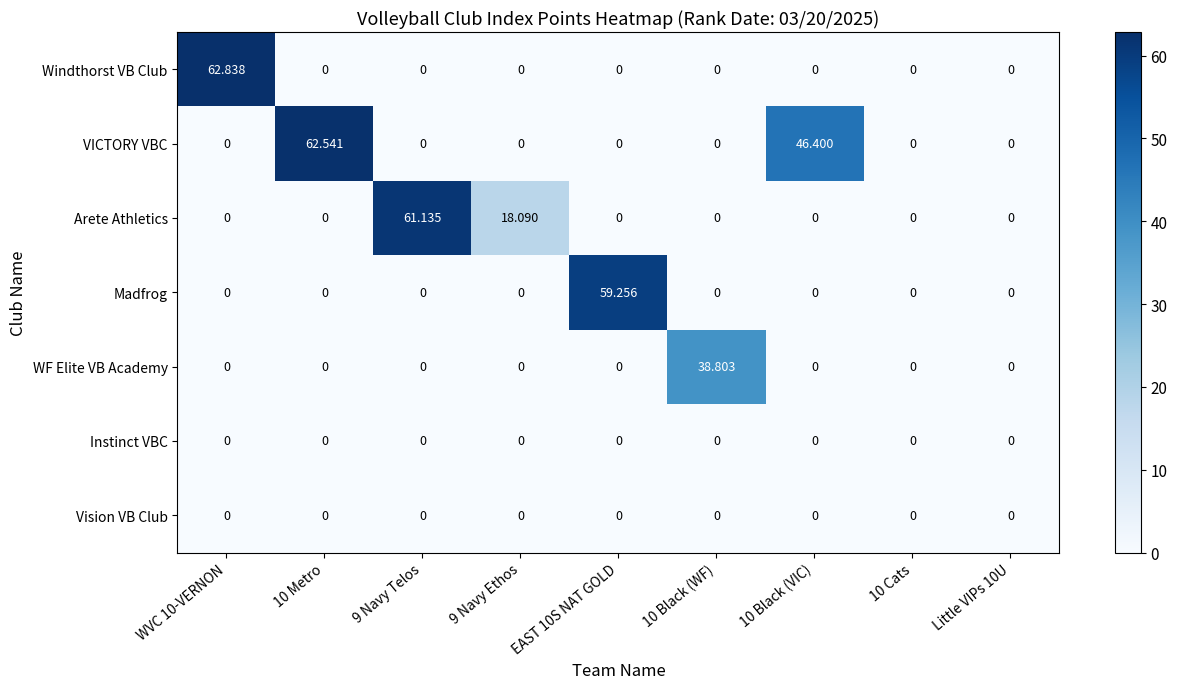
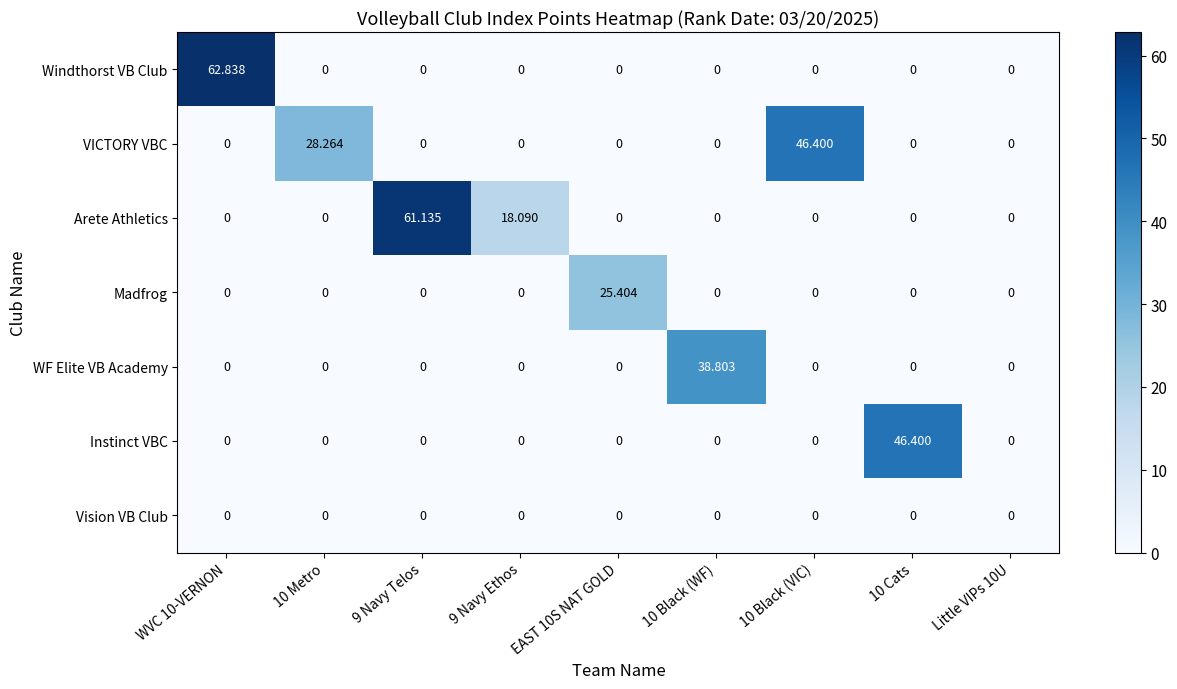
  {
    "Windthorst VB Club": {
      "WVC 10-VERNON": 62.838,
      "10 Metro": 0,
      "9 Navy Telos": 0,
      "9 Navy Ethos": 0,
      "EAST 10S NAT GOLD": 0,
      "10 Black (WF)": 0,
      "10 Black (VIC)": 0,
      "10 Cats": 0,
      "Little VIPs 10U": 0
    },
    "VICTORY VBC": {
      "WVC 10-VERNON": 0,
-     "10 Metro": 62.541,
+     "10 Metro": 28.264,
      "9 Navy Telos": 0,
      "9 Navy Ethos": 0,
      "EAST 10S NAT GOLD": 0,
      "10 Black (WF)": 0,
      "10 Black (VIC)": 46.400,
      "10 Cats": 0,
      "Little VIPs 10U": 0
    },
    "Arete Athletics": {
      "WVC 10-VERNON": 0,
      "10 Metro": 0,
      "9 Navy Telos": 61.135,
      "9 Navy Ethos": 18.090,
      "EAST 10S NAT GOLD": 0,
      "10 Black (WF)": 0,
      "10 Black (VIC)": 0,
      "10 Cats": 0,
      "Little VIPs 10U": 0
    },
    "Madfrog": {
      "WVC 10-VERNON": 0,
      "10 Metro": 0,
      "9 Navy Telos": 0,
      "9 Navy Ethos": 0,
-     "EAST 10S NAT GOLD": 59.256,
+     "EAST 10S NAT GOLD": 25.404,
      "10 Black (WF)": 0,
      "10 Black (VIC)": 0,
      "10 Cats": 0,
      "Little VIPs 10U": 0
    },
    "WF Elite VB Academy": {
      "WVC 10-VERNON": 0,
      "10 Metro": 0,
      "9 Navy Telos": 0,
      "9 Navy Ethos": 0,
      "EAST 10S NAT GOLD": 0,
      "10 Black (WF)": 38.803,
      "10 Black (VIC)": 0,
      "10 Cats": 0,
      "Little VIPs 10U": 0
    },
    "Instinct VBC": {
      "WVC 10-VERNON": 0,
      "10 Metro": 0,
      "9 Navy Telos": 0,
      "9 Navy Ethos": 0,
      "EAST 10S NAT GOLD": 0,
      "10 Black (WF)": 0,
      "10 Black (VIC)": 0,
-     "10 Cats": 0,
+     "10 Cats": 46.400,
      "Little VIPs 10U": 0
    },
    "Vision VB Club": {
      "WVC 10-VERNON": 0,
      "10 Metro": 0,
      "9 Navy Telos": 0,
      "9 Navy Ethos": 0,
      "EAST 10S NAT GOLD": 0,
      "10 Black (WF)": 0,
      "10 Black (VIC)": 0,
      "10 Cats": 0,
      "Little VIPs 10U": 0
    }
  }
